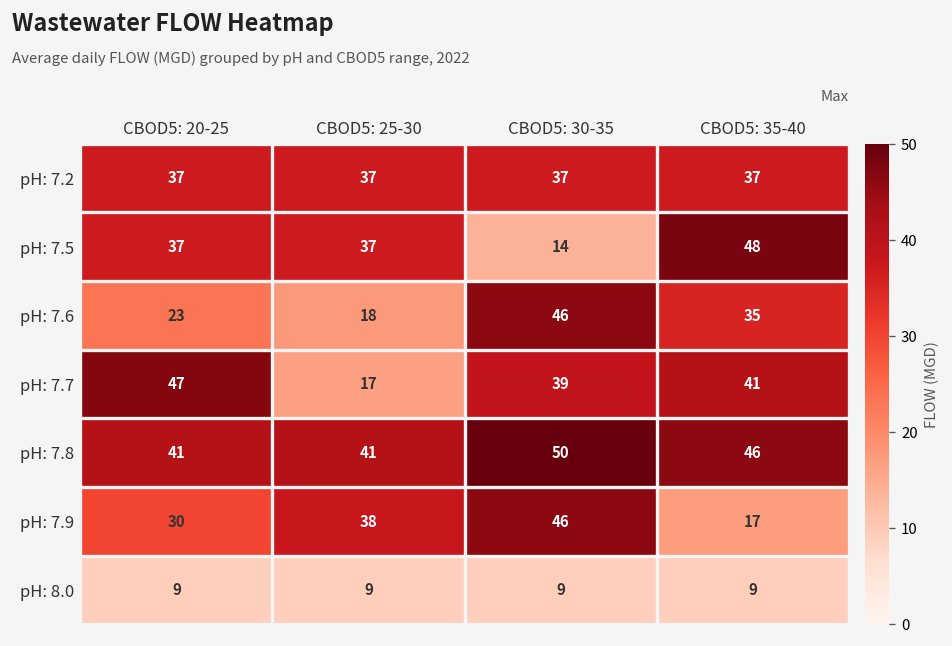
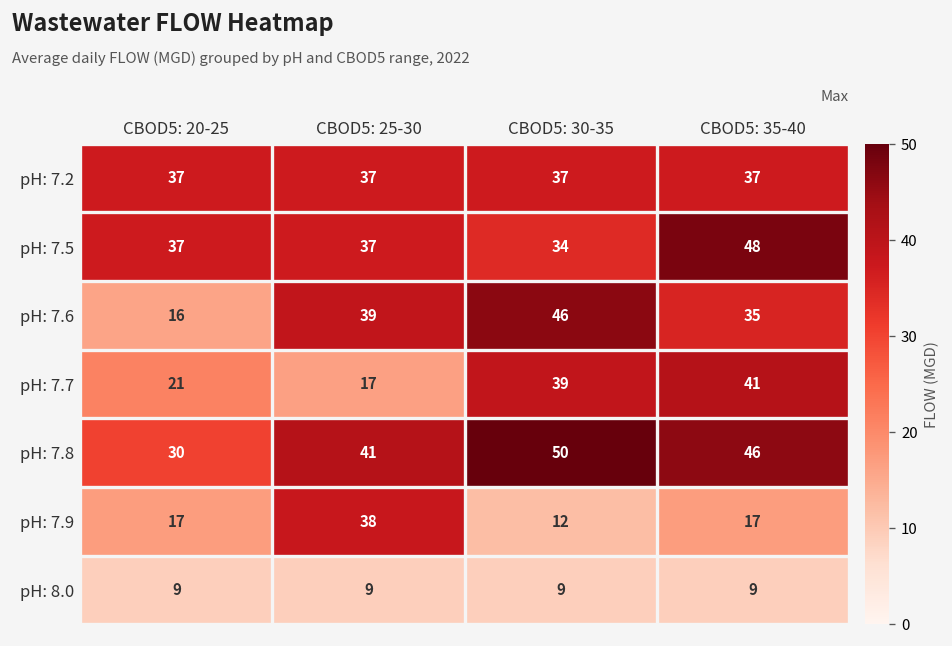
  {
    "pH: 7.2": {
      "CBOD5: 20-25": 37,
      "CBOD5: 25-30": 37,
      "CBOD5: 30-35": 37,
      "CBOD5: 35-40": 37
    },
    "pH: 7.5": {
      "CBOD5: 20-25": 37,
      "CBOD5: 25-30": 37,
-     "CBOD5: 30-35": 14,
+     "CBOD5: 30-35": 34,
      "CBOD5: 35-40": 48
    },
    "pH: 7.6": {
-     "CBOD5: 20-25": 23,
-     "CBOD5: 25-30": 18,
+     "CBOD5: 20-25": 16,
+     "CBOD5: 25-30": 39,
      "CBOD5: 30-35": 46,
      "CBOD5: 35-40": 35
    },
    "pH: 7.7": {
-     "CBOD5: 20-25": 47,
+     "CBOD5: 20-25": 21,
      "CBOD5: 25-30": 17,
      "CBOD5: 30-35": 39,
      "CBOD5: 35-40": 41
    },
    "pH: 7.8": {
-     "CBOD5: 20-25": 41,
+     "CBOD5: 20-25": 30,
      "CBOD5: 25-30": 41,
      "CBOD5: 30-35": 50,
      "CBOD5: 35-40": 46
    },
    "pH: 7.9": {
-     "CBOD5: 20-25": 30,
+     "CBOD5: 20-25": 17,
      "CBOD5: 25-30": 38,
-     "CBOD5: 30-35": 46,
+     "CBOD5: 30-35": 12,
      "CBOD5: 35-40": 17
    },
    "pH: 8.0": {
      "CBOD5: 20-25": 9,
      "CBOD5: 25-30": 9,
      "CBOD5: 30-35": 9,
      "CBOD5: 35-40": 9
    }
  }
